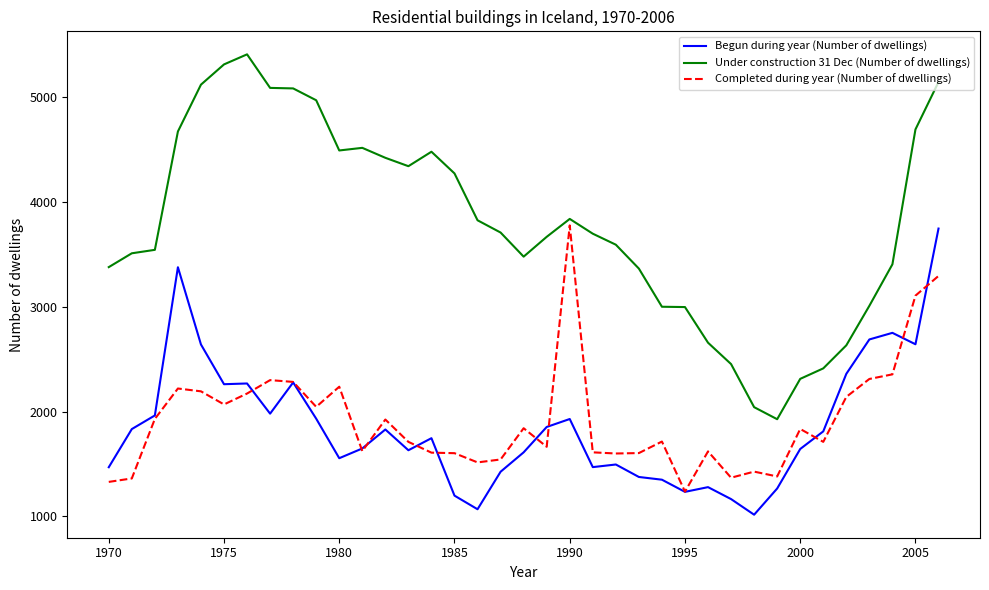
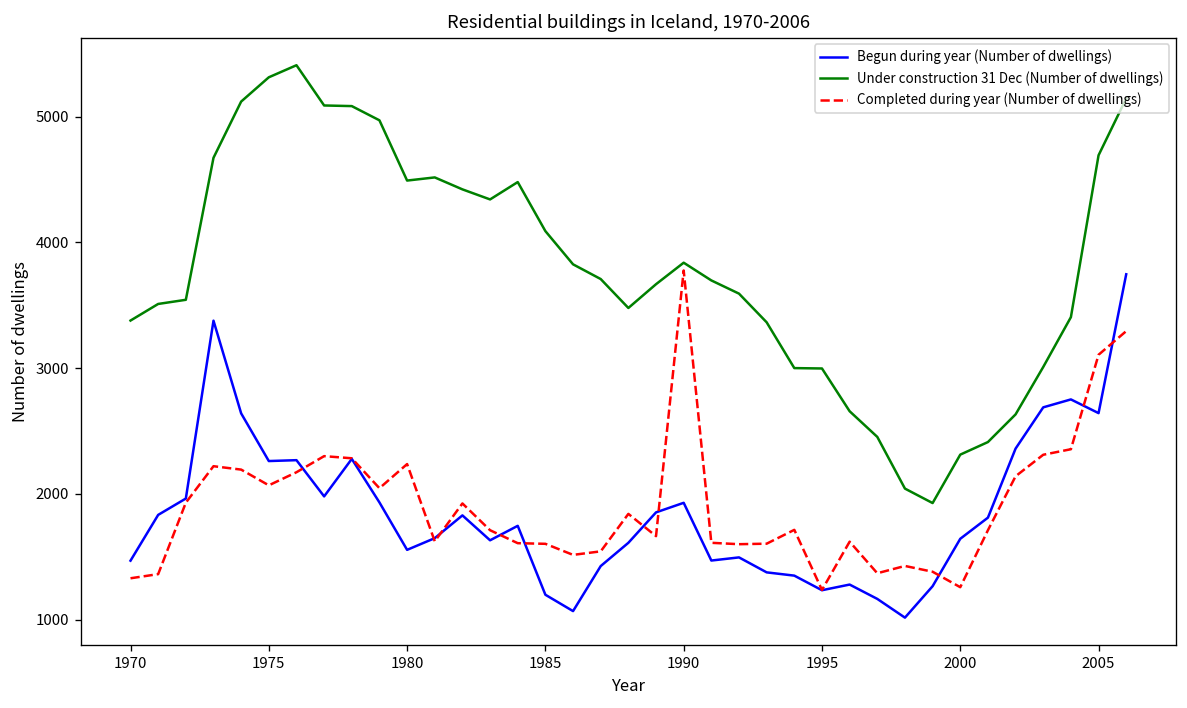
  {
    "Begun during year (Number of dwellings)": {
      "1970": 1470,
      "1975": 2260,
      "1980": 1560,
      "1985": 1200,
      "1990": 1930,
      "2000": 1640,
      "2005": 2640
    },
    "Under construction 31 Dec (Number of dwellings)": {
      "1970": 3380,
      "1975": 5310,
      "1980": 4490,
-     "1985": 4270,
+     "1985": 4090,
      "1990": 3840,
      "1995": 3000,
      "2000": 2310,
      "2005": 4690
    },
    "Completed during year (Number of dwellings)": {
      "1970": 1330,
      "1975": 2070,
      "1980": 2240,
      "1985": 1600,
      "1990": 3780,
-     "2000": 1830,
+     "2000": 1260,
      "2005": 3110
    }
  }
